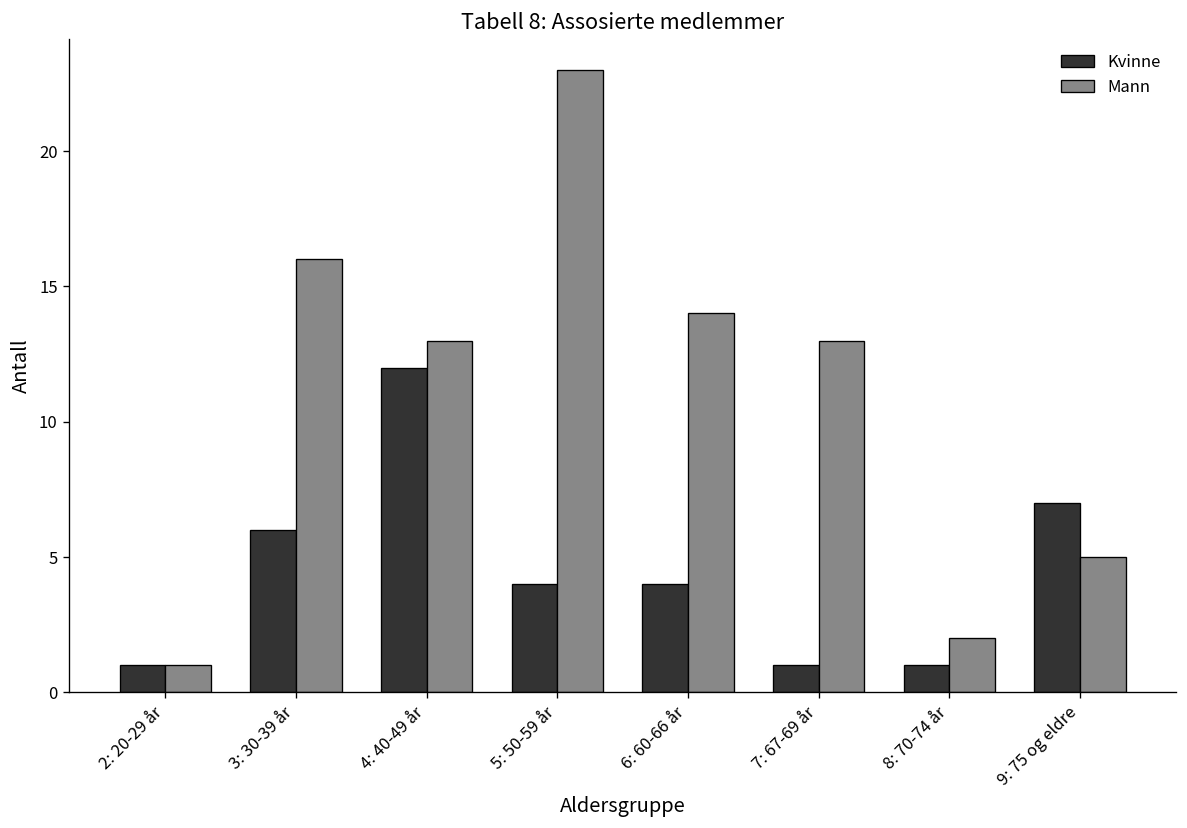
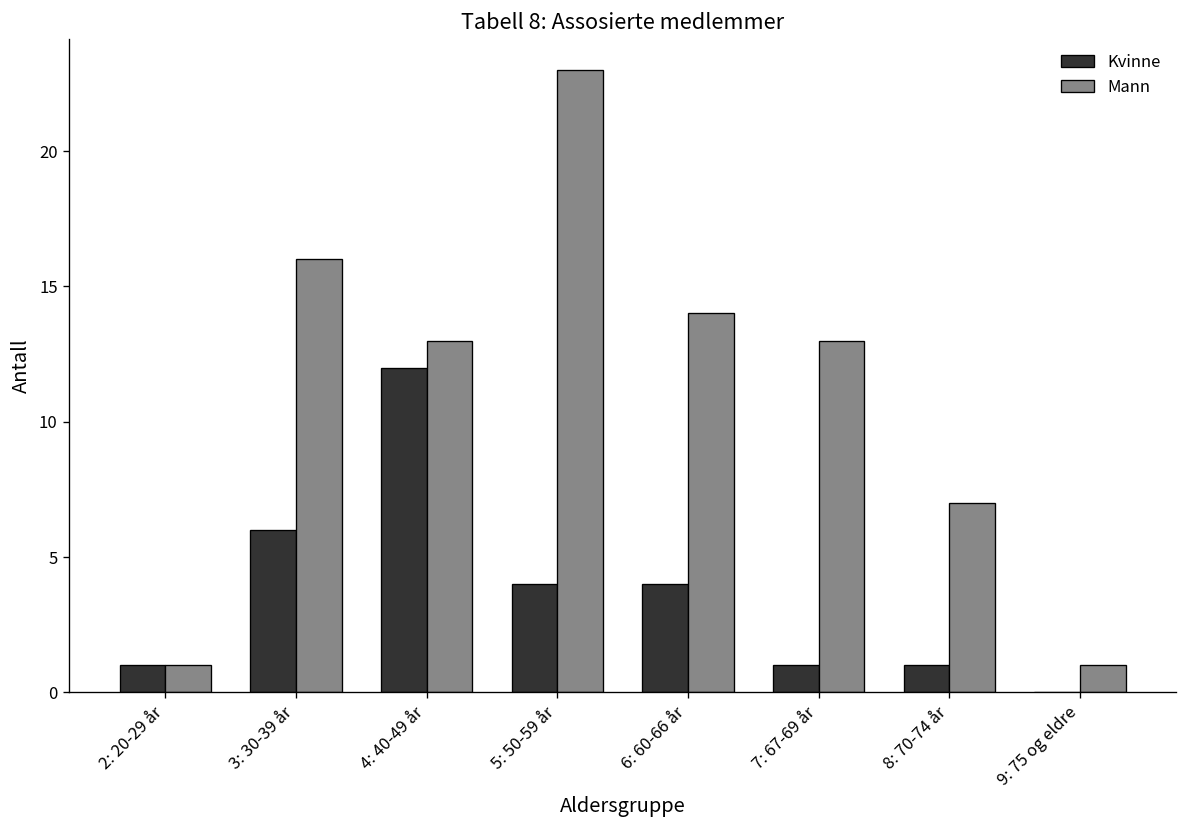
  {
    "Kvinne": {
      "2: 20-29 år": 1,
      "3: 30-39 år": 6,
      "4: 40-49 år": 12,
      "5: 50-59 år": 4,
      "6: 60-66 år": 4,
      "7: 67-69 år": 1,
      "8: 70-74 år": 1,
-     "9: 75 og eldre": 7
+     "9: 75 og eldre": 0
    },
    "Mann": {
      "2: 20-29 år": 1,
      "3: 30-39 år": 16,
      "4: 40-49 år": 13,
      "5: 50-59 år": 23,
      "6: 60-66 år": 14,
      "7: 67-69 år": 13,
-     "8: 70-74 år": 2,
-     "9: 75 og eldre": 5
+     "8: 70-74 år": 7,
+     "9: 75 og eldre": 1
    }
  }
